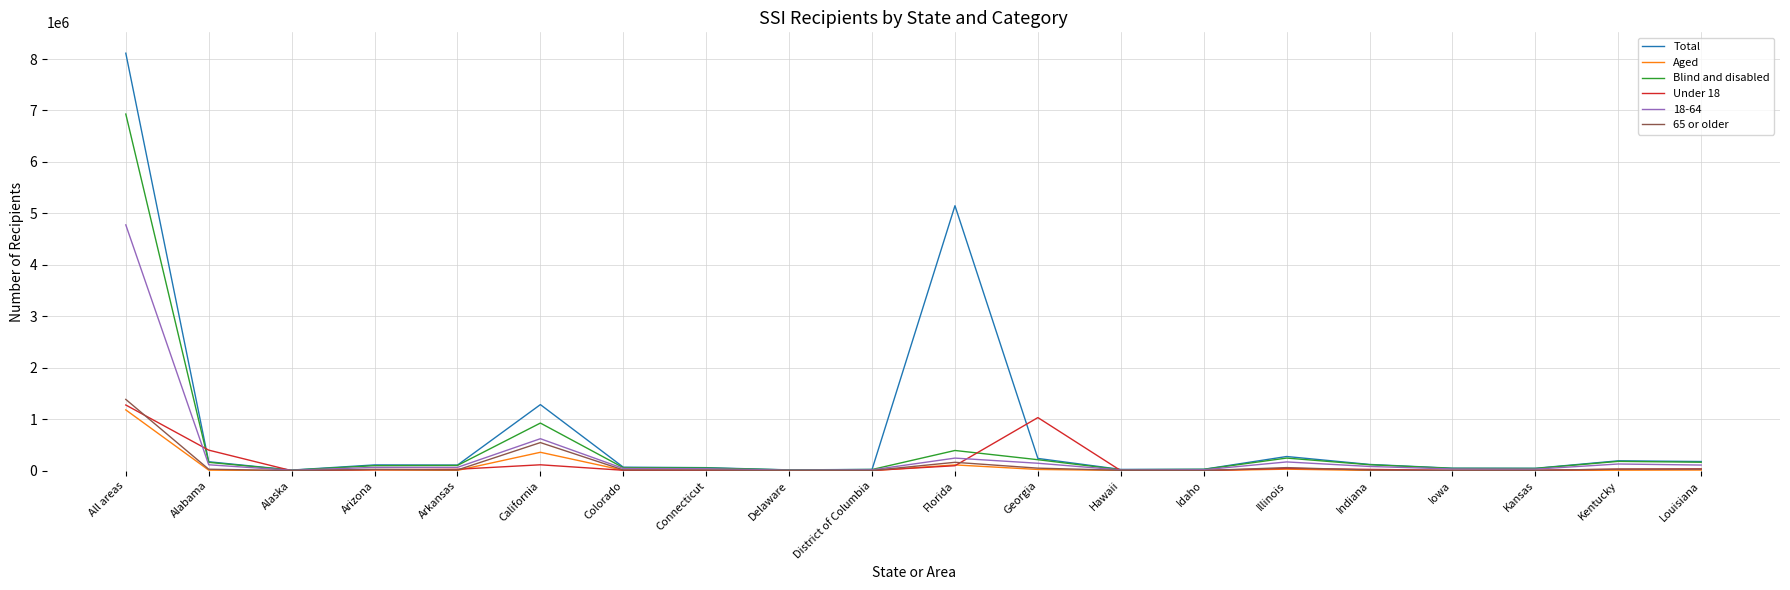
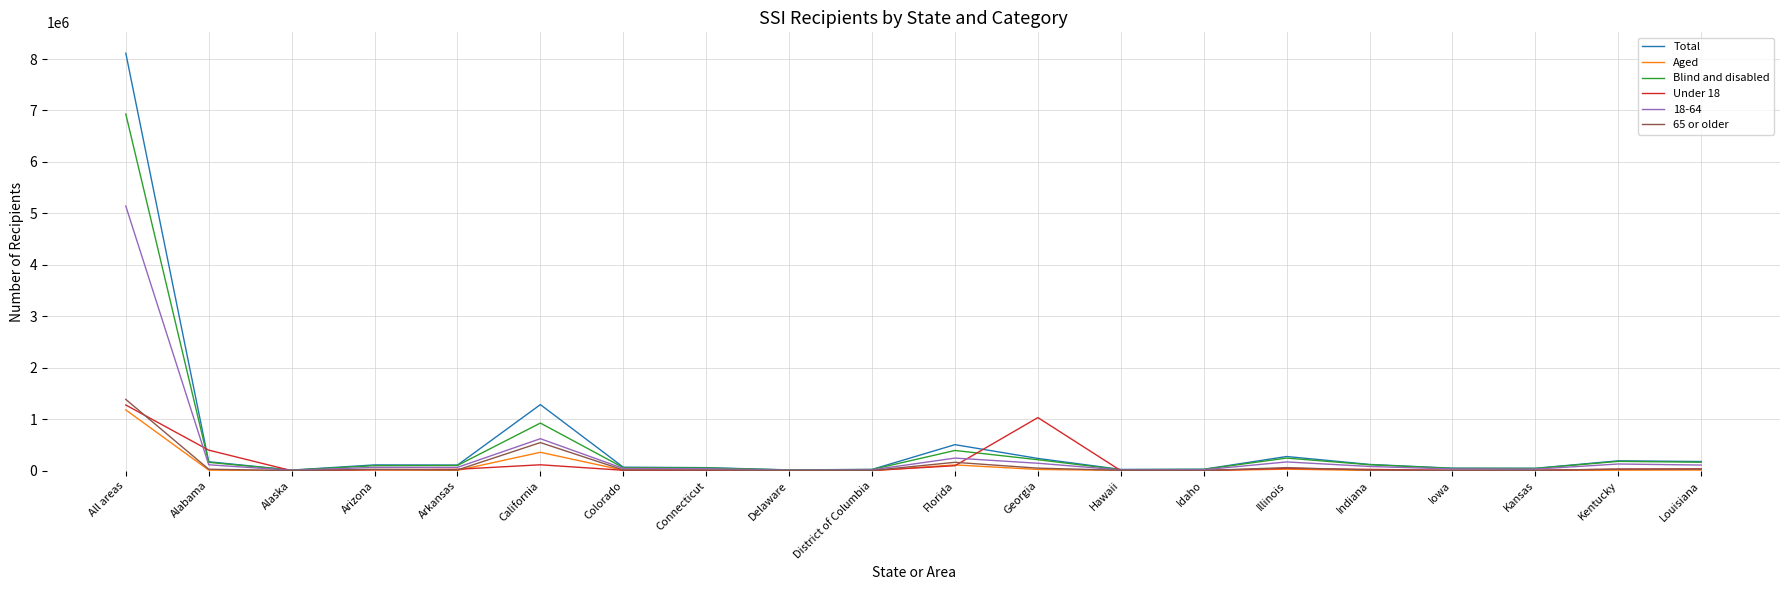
  {
    "Total": {
      "All areas": 8100000,
      "California": 1300000,
-     "Florida": 5100000
+     "Florida": 500000
    },
    "Aged": {
      "All areas": 1200000,
      "California": 400000
    },
    "Blind and disabled": {
      "All areas": 6900000,
      "California": 900000,
      "Florida": 400000
    },
    "Under 18": {
      "All areas": 1300000,
      "Alabama": 400000,
      "California": 100000,
      "Georgia": 1000000
    },
    "18-64": {
-     "All areas": 4800000,
+     "All areas": 5100000,
      "California": 600000,
      "Florida": 200000,
      "Georgia": 100000,
      "Illinois": 200000,
      "Kentucky": 100000,
      "Louisiana": 100000
    },
    "65 or older": {
      "All areas": 1400000,
      "California": 500000,
      "Florida": 200000
    }
  }
